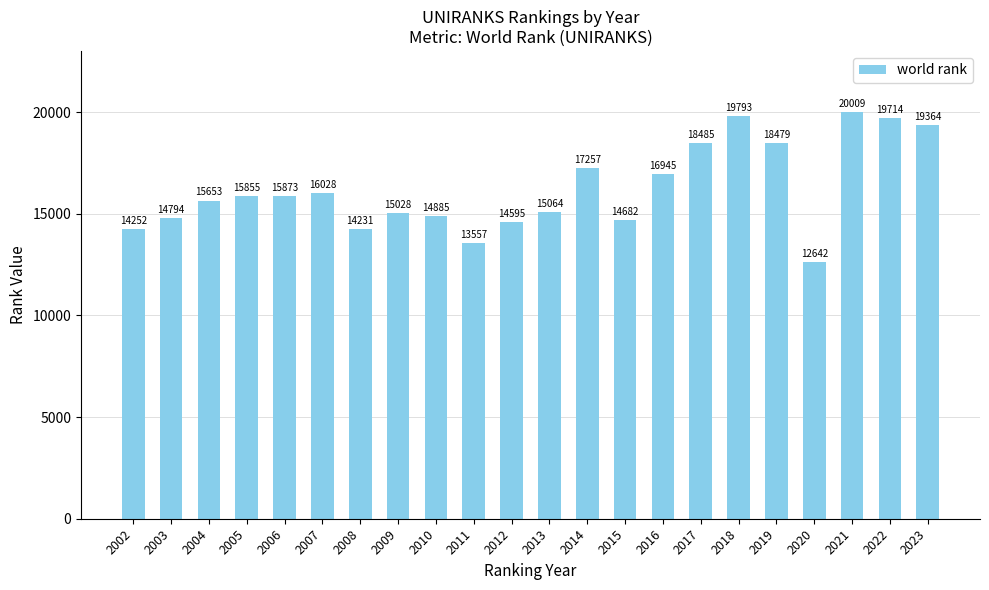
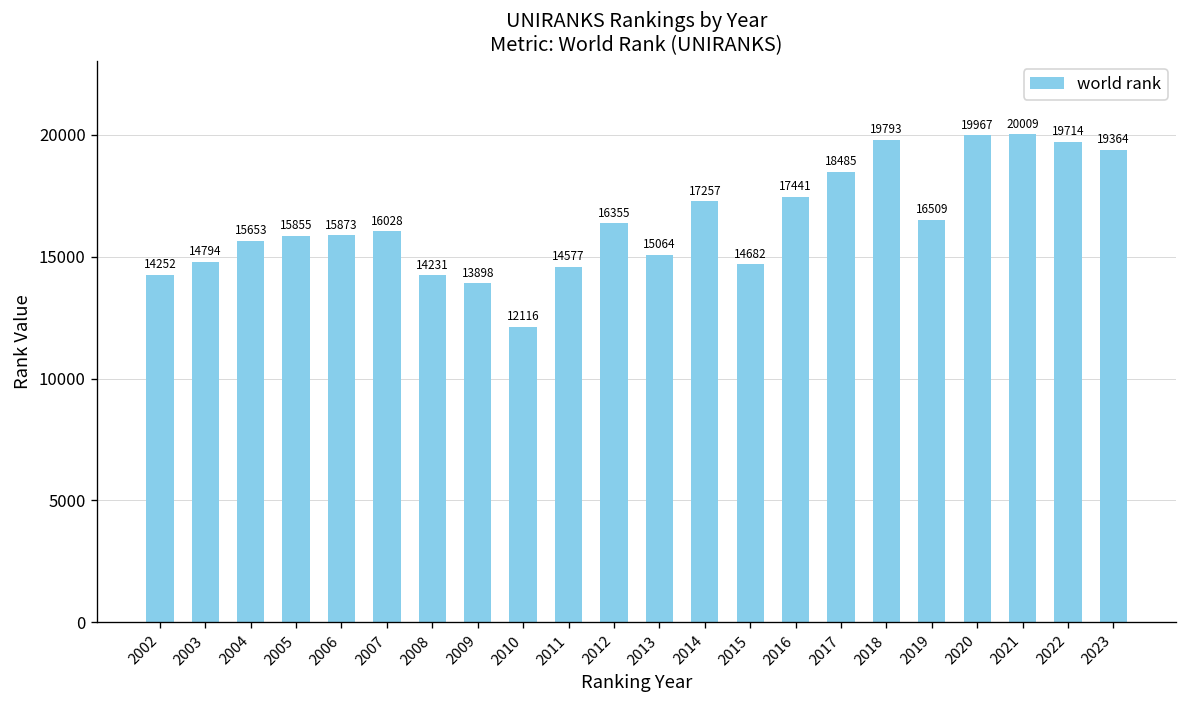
  {
    "2002": 14252,
    "2003": 14794,
    "2004": 15653,
    "2005": 15855,
    "2006": 15873,
    "2007": 16028,
    "2008": 14231,
-   "2009": 15028,
-   "2010": 14885,
-   "2011": 13557,
-   "2012": 14595,
+   "2009": 13898,
+   "2010": 12116,
+   "2011": 14577,
+   "2012": 16355,
    "2013": 15064,
    "2014": 17257,
    "2015": 14682,
-   "2016": 16945,
+   "2016": 17441,
    "2017": 18485,
    "2018": 19793,
-   "2019": 18479,
-   "2020": 12642,
+   "2019": 16509,
+   "2020": 19967,
    "2021": 20009,
    "2022": 19714,
    "2023": 19364
  }
